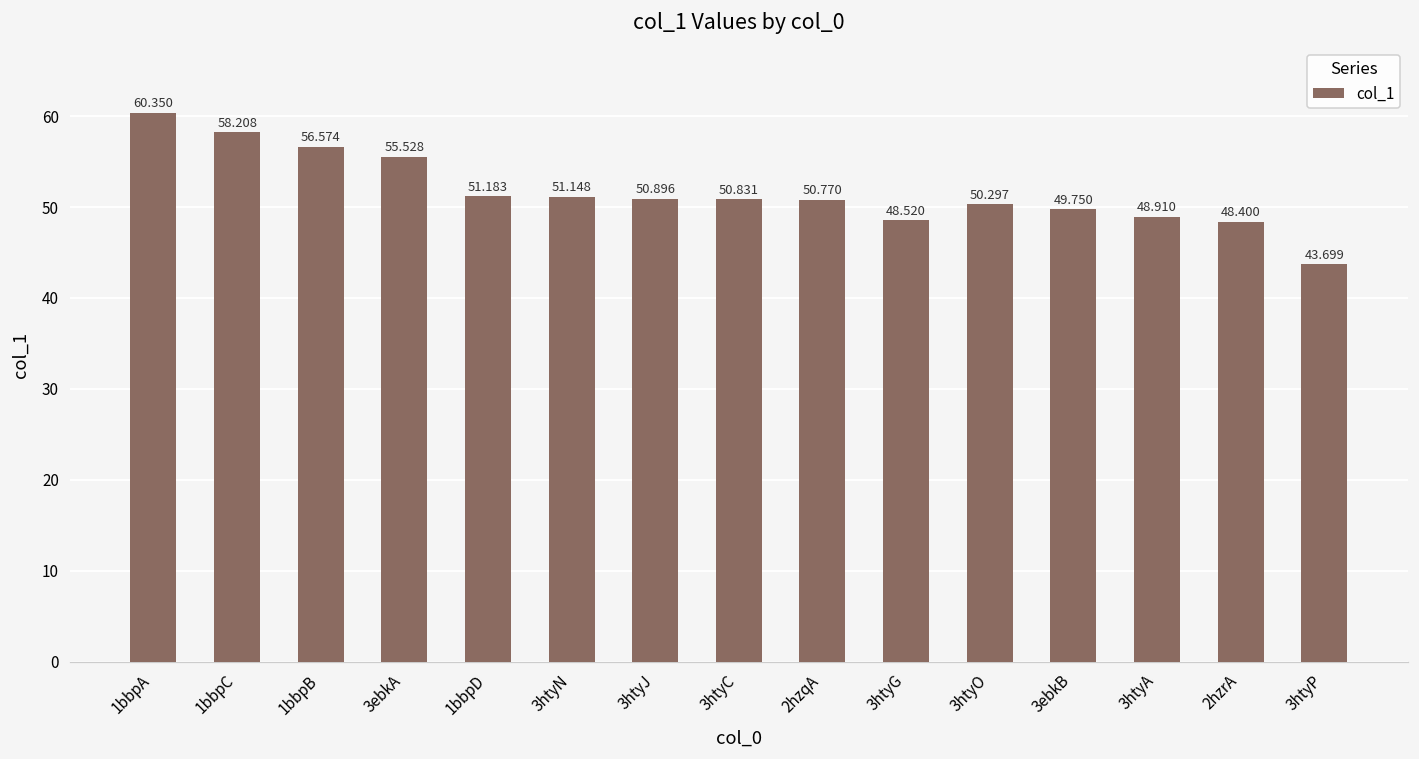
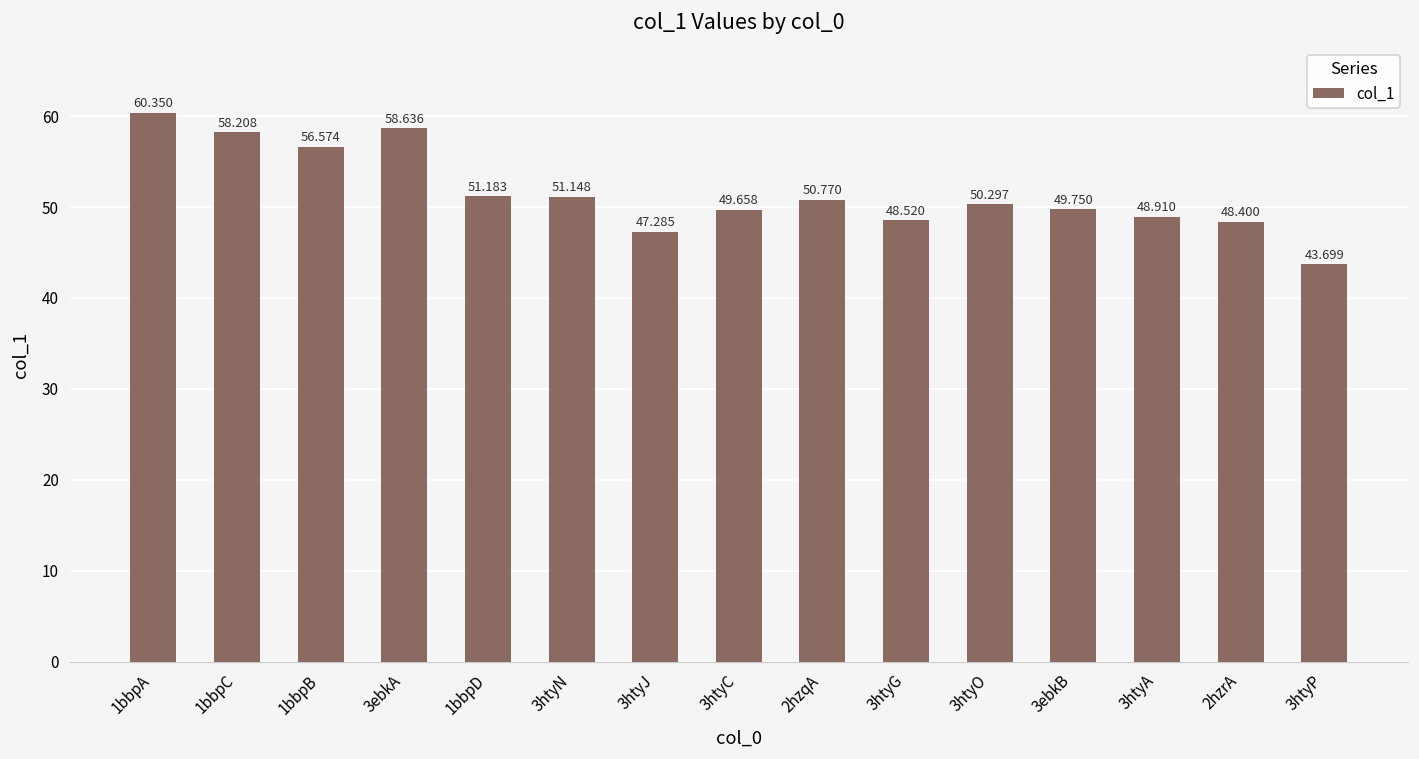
  {
    "1bbpA": 60.350,
    "1bbpC": 58.208,
    "1bbpB": 56.574,
-   "3ebkA": 55.528,
+   "3ebkA": 58.636,
    "1bbpD": 51.183,
    "3htyN": 51.148,
-   "3htyJ": 50.896,
-   "3htyC": 50.831,
+   "3htyJ": 47.285,
+   "3htyC": 49.658,
    "2hzqA": 50.770,
    "3htyG": 48.520,
    "3htyO": 50.297,
    "3ebkB": 49.750,
    "3htyA": 48.910,
    "2hzrA": 48.400,
    "3htyP": 43.699
  }
